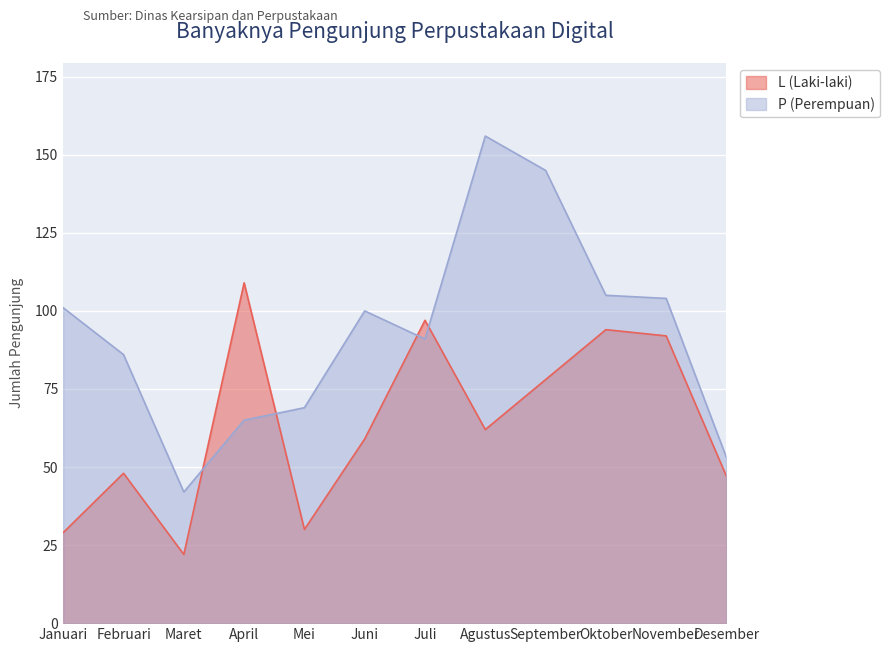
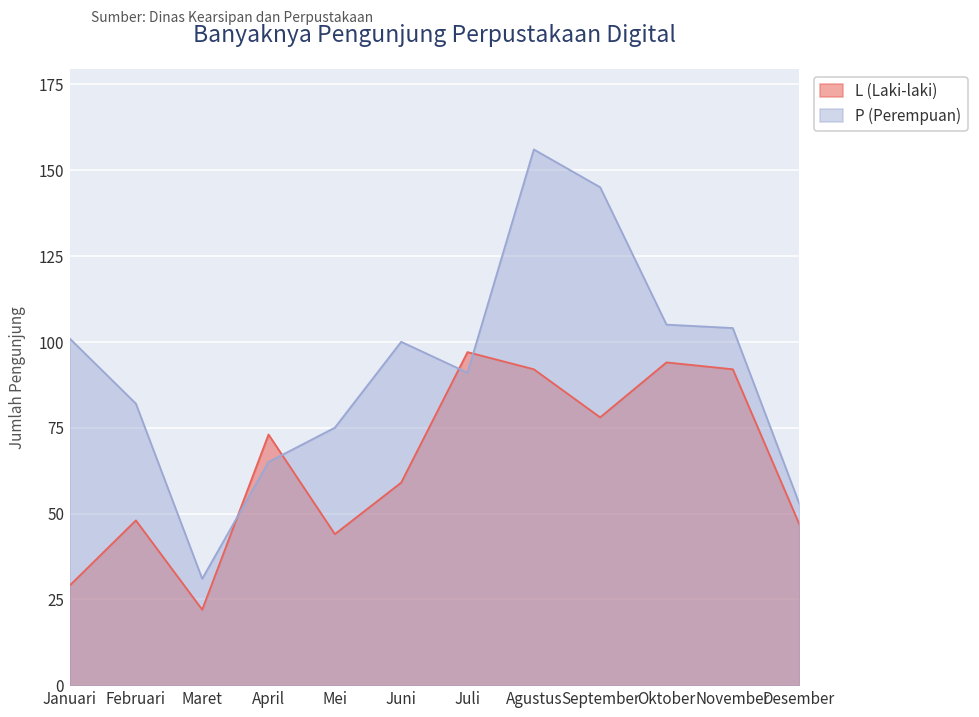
  {
    "L (Laki-laki)": {
      "Januari": 29,
      "Februari": 48,
      "Maret": 22,
-     "April": 109,
-     "Mei": 30,
+     "April": 73,
+     "Mei": 44,
      "Juni": 59,
      "Juli": 97,
-     "Agustus": 62,
+     "Agustus": 92,
      "September": 78,
      "Oktober": 94,
      "November": 92,
      "Desember": 47
    },
    "P (Perempuan)": {
      "Januari": 101,
-     "Februari": 86,
-     "Maret": 42,
+     "Februari": 82,
+     "Maret": 31,
      "April": 65,
-     "Mei": 69,
+     "Mei": 75,
      "Juni": 100,
      "Juli": 91,
      "Agustus": 156,
      "September": 145,
      "Oktober": 105,
      "November": 104,
      "Desember": 53
    }
  }
